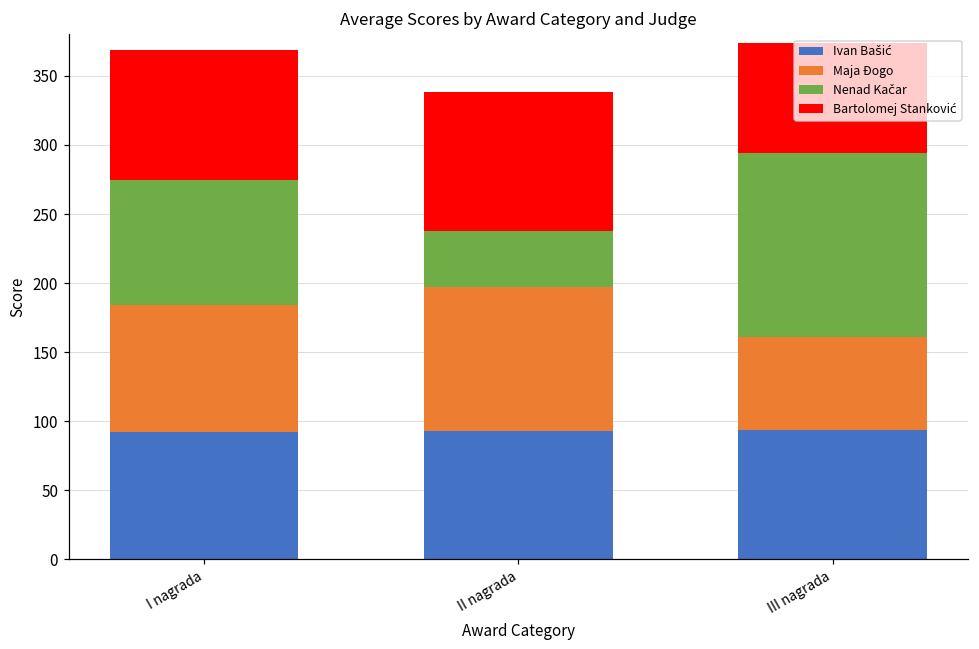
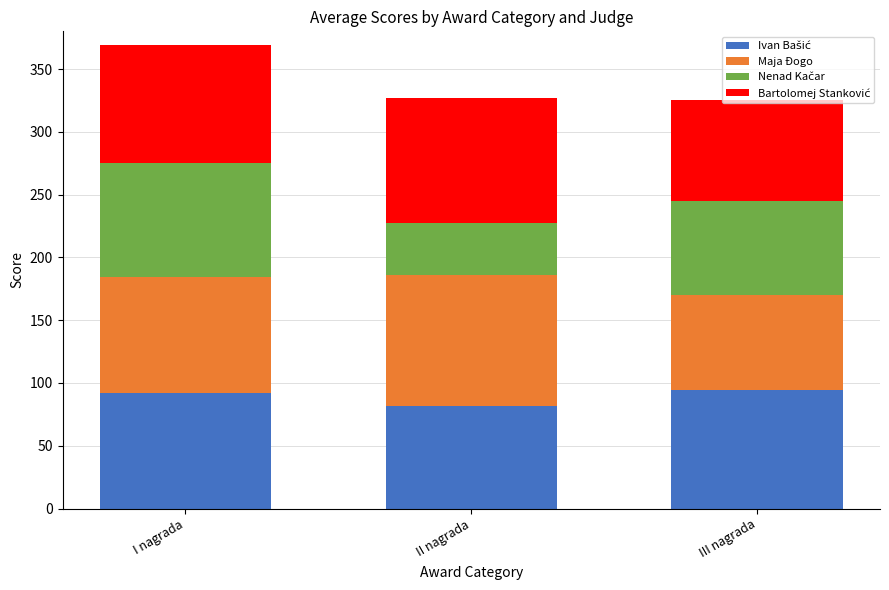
  {
    "Ivan Bašić": {
      "I nagrada": 92,
-     "II nagrada": 93,
+     "II nagrada": 82,
      "III nagrada": 94
    },
    "Maja Đogo": {
      "I nagrada": 92,
      "II nagrada": 104,
-     "III nagrada": 67
+     "III nagrada": 76
    },
    "Nenad Kačar": {
      "I nagrada": 91,
      "II nagrada": 41,
-     "III nagrada": 133
+     "III nagrada": 75
    },
    "Bartolomej Stanković": {
      "I nagrada": 94,
      "II nagrada": 100
    }
  }
